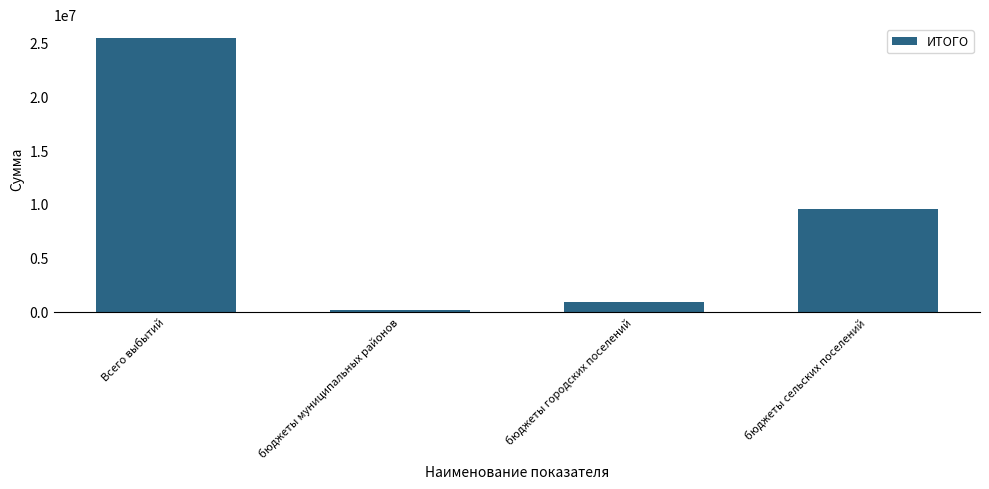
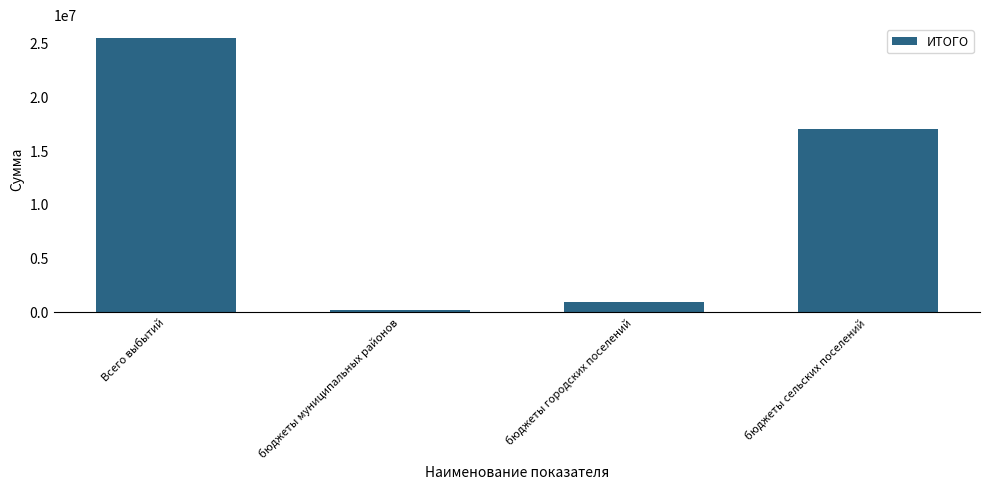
  {
    "Всего выбытий": 25400000,
    "бюджеты городских поселений": 900000,
-   "бюджеты сельских поселений": 9500000
+   "бюджеты сельских поселений": 16900000
  }
